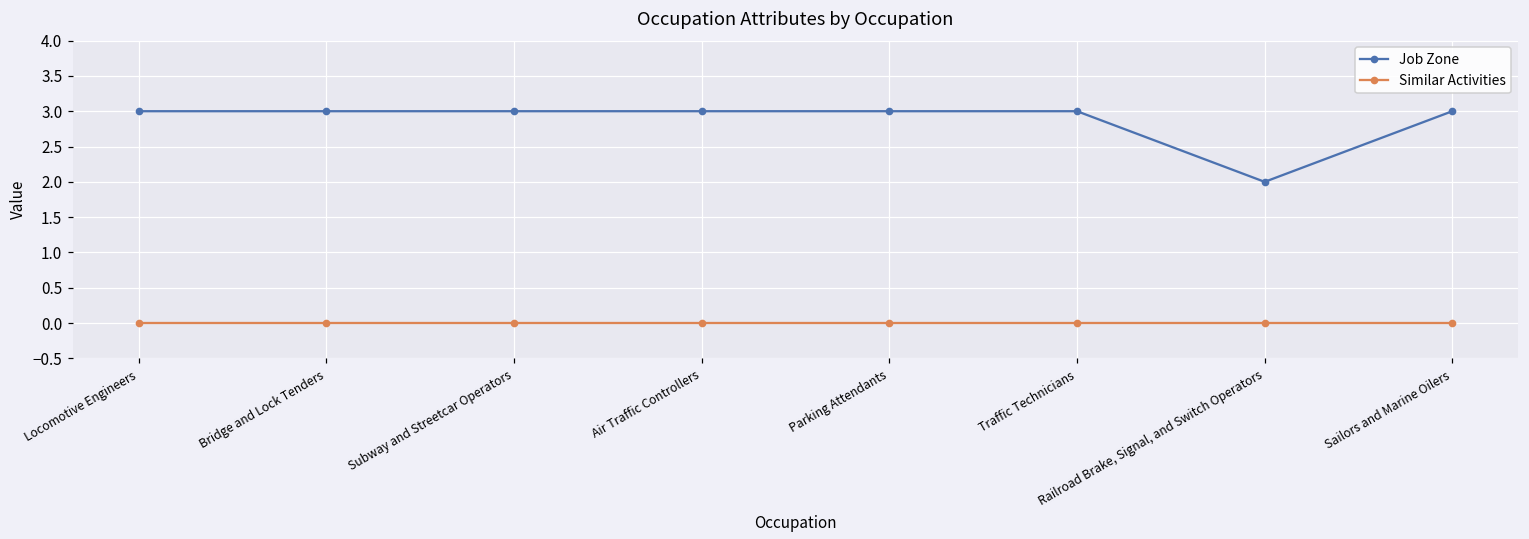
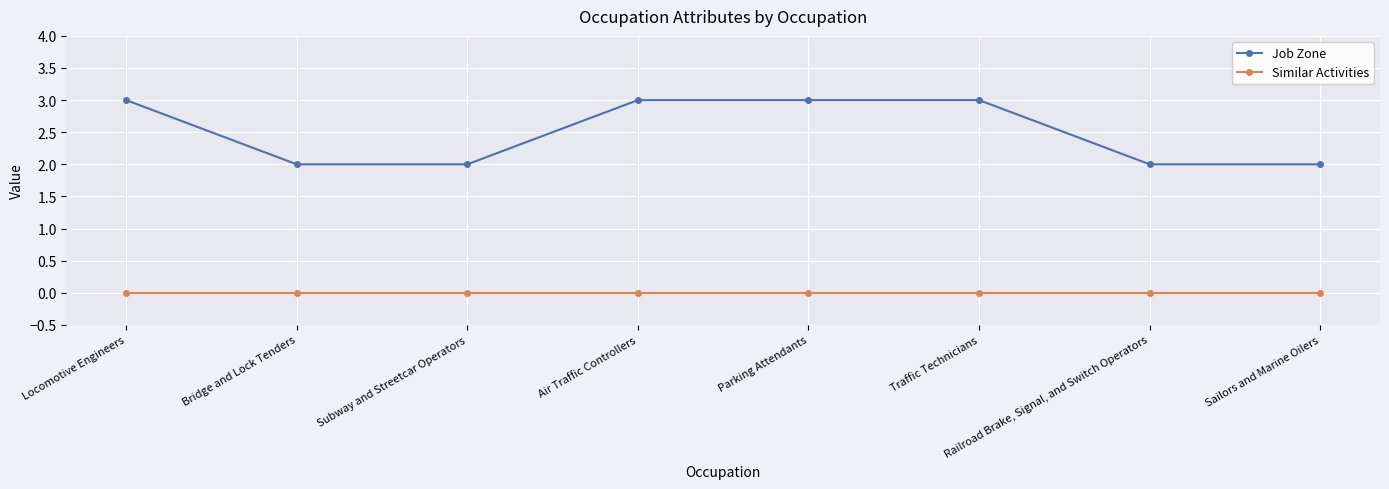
  {
    "Job Zone": {
      "Locomotive Engineers": 3,
-     "Bridge and Lock Tenders": 3,
-     "Subway and Streetcar Operators": 3,
+     "Bridge and Lock Tenders": 2,
+     "Subway and Streetcar Operators": 2,
      "Air Traffic Controllers": 3,
      "Parking Attendants": 3,
      "Traffic Technicians": 3,
      "Railroad Brake, Signal, and Switch Operators": 2,
-     "Sailors and Marine Oilers": 3
+     "Sailors and Marine Oilers": 2
    },
    "Similar Activities": {
      "Locomotive Engineers": 0,
      "Bridge and Lock Tenders": 0,
      "Subway and Streetcar Operators": 0,
      "Air Traffic Controllers": 0,
      "Parking Attendants": 0,
      "Traffic Technicians": 0,
      "Railroad Brake, Signal, and Switch Operators": 0,
      "Sailors and Marine Oilers": 0
    }
  }
